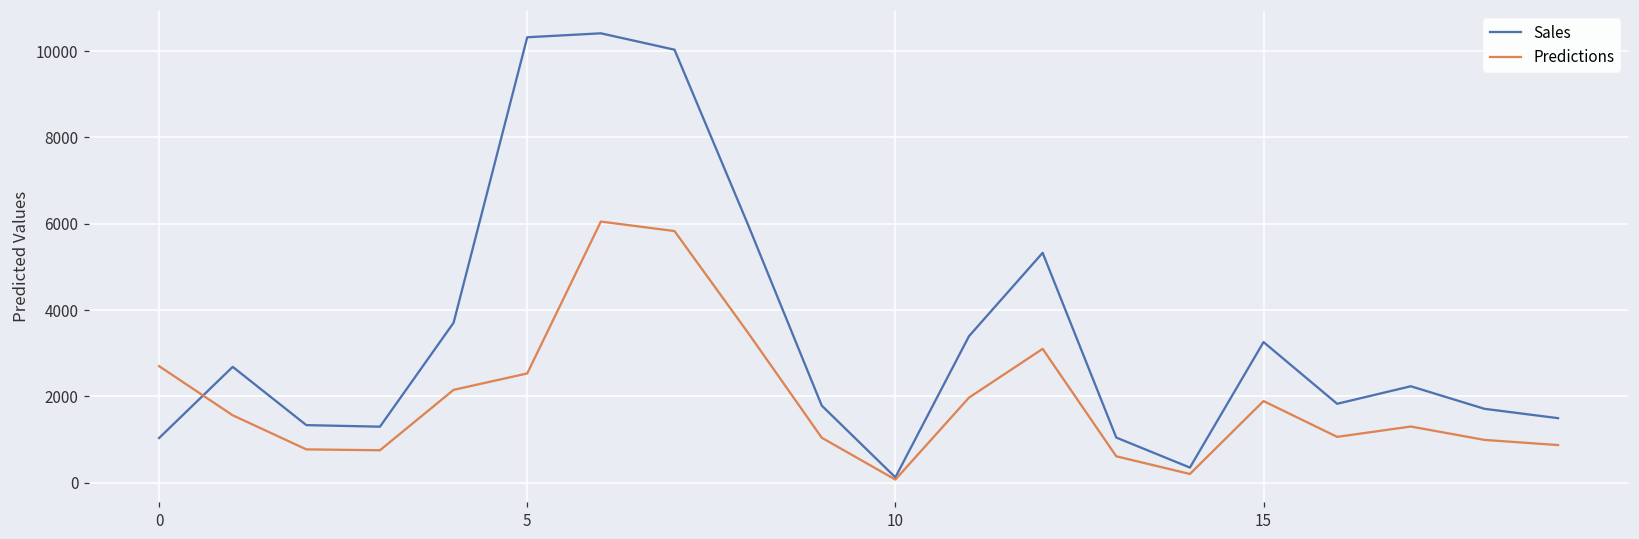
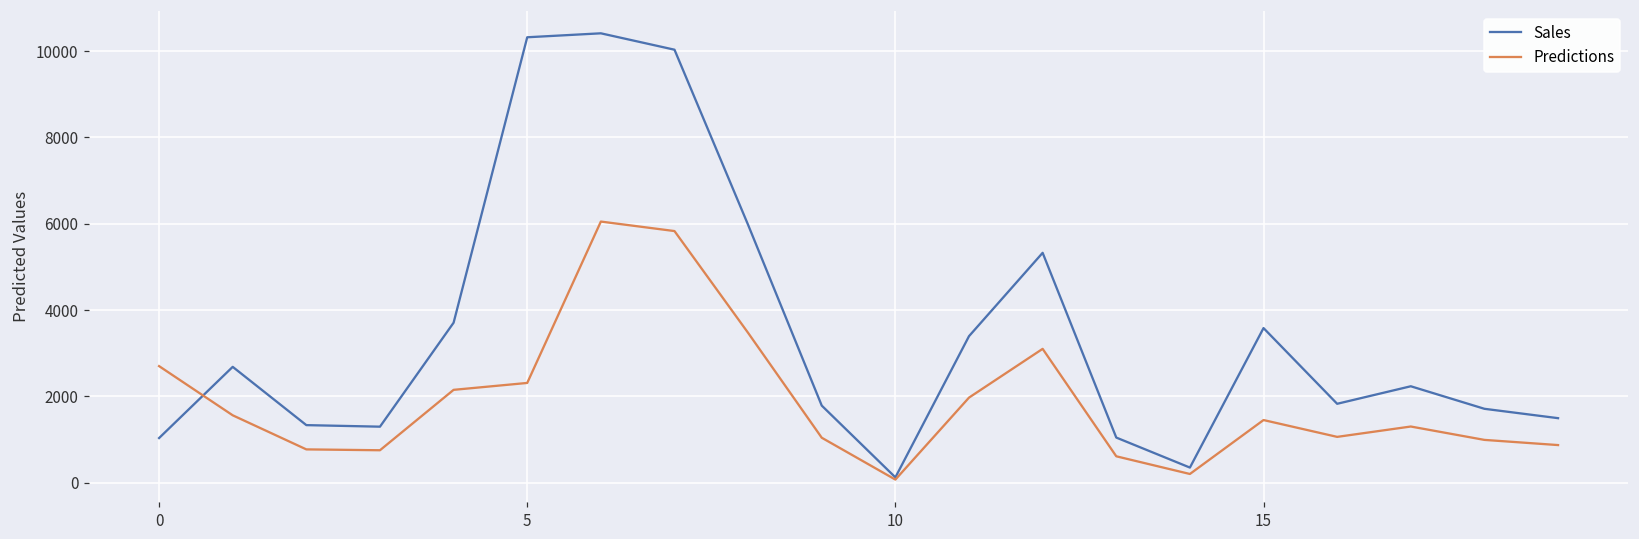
  {
    "Sales": {
      "0": 1000,
      "5": 10300,
-     "15": 3300
+     "15": 3600
    },
    "Predictions": {
      "0": 2700,
-     "5": 2500,
-     "15": 1900
+     "5": 2300,
+     "15": 1500
    }
  }
